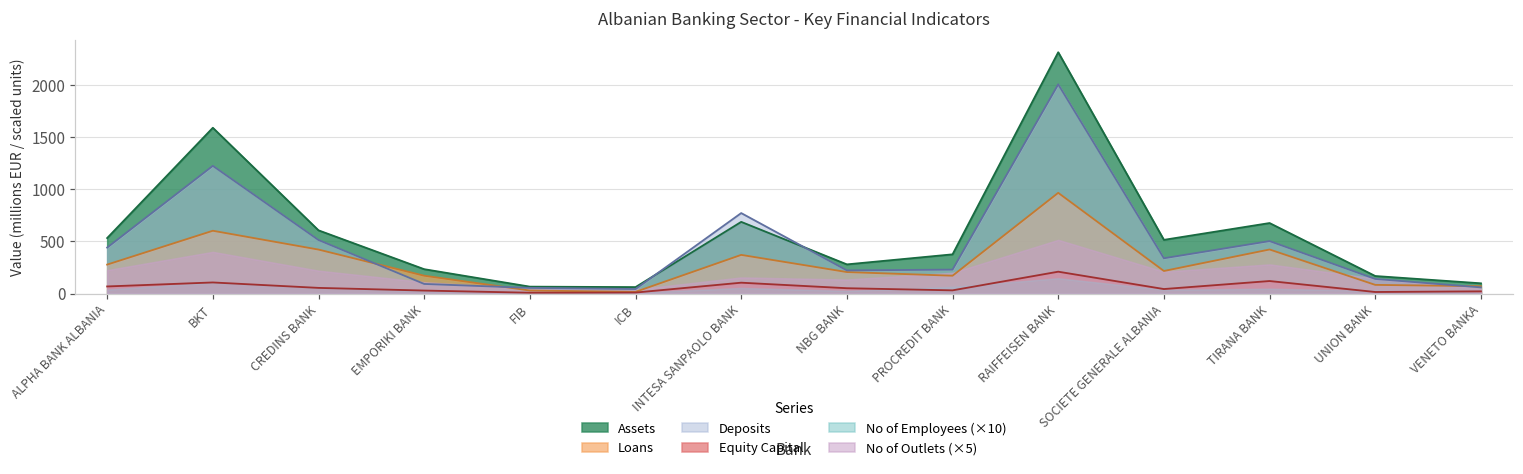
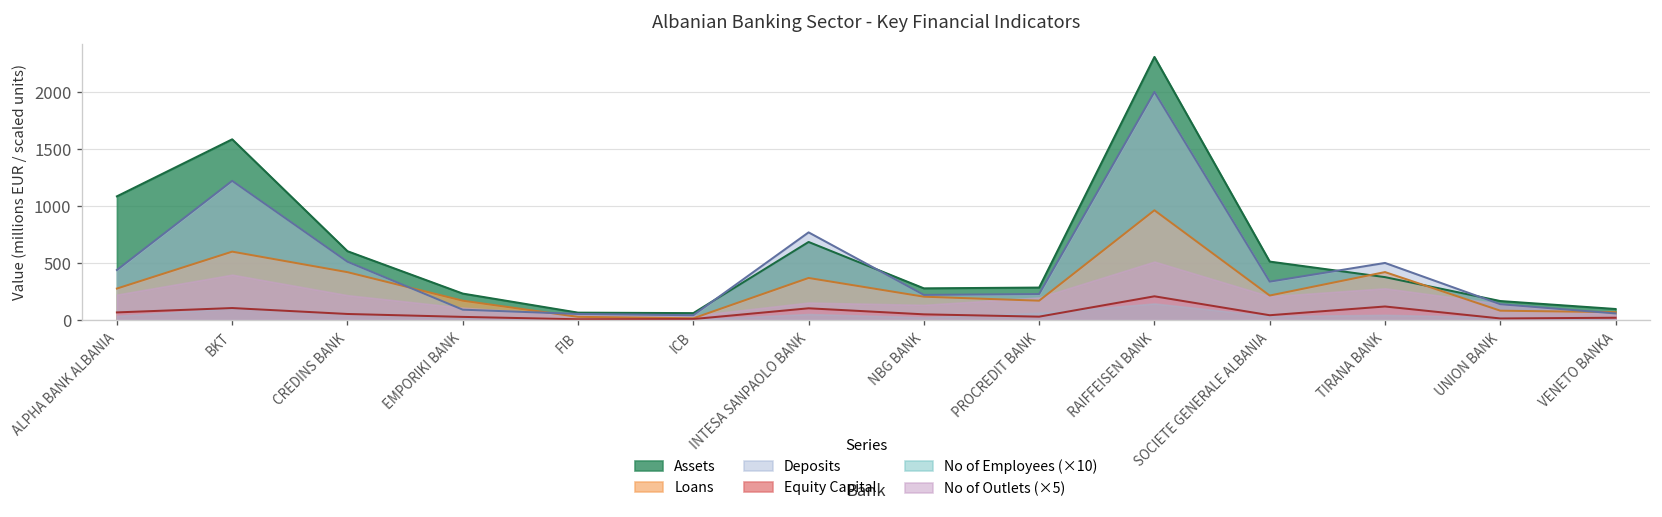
  {
    "Assets": {
-     "ALPHA BANK ALBANIA": 500,
+     "ALPHA BANK ALBANIA": 1100,
      "BKT": 1600,
      "CREDINS BANK": 600,
      "EMPORIKI BANK": 200,
      "INTESA SANPAOLO BANK": 700,
      "NBG BANK": 300,
-     "PROCREDIT BANK": 400,
+     "PROCREDIT BANK": 300,
      "RAIFFEISEN BANK": 2300,
      "SOCIETE GENERALE ALBANIA": 500,
-     "TIRANA BANK": 700,
+     "TIRANA BANK": 400,
      "VENETO BANKA": 100
    }
  }
